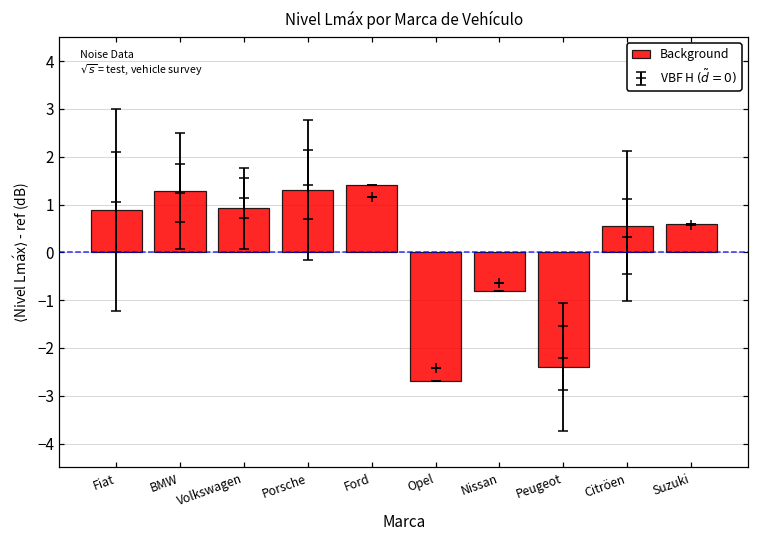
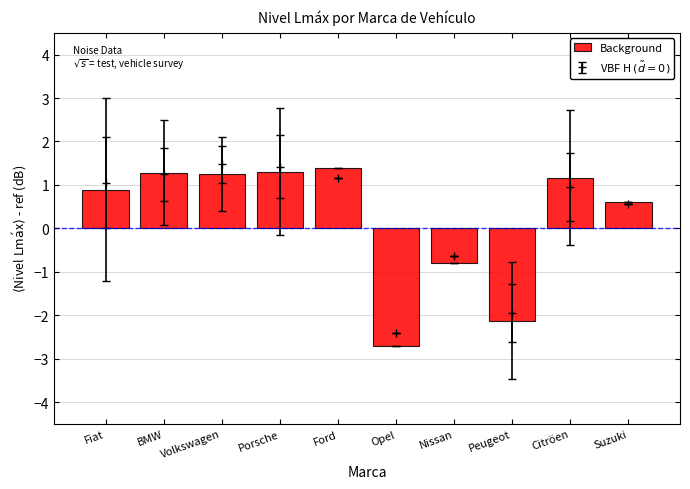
  {
    "Background": {
      "Fiat": 0.9,
      "BMW": 1.3,
-     "Volkswagen": 0.9,
+     "Volkswagen": 1.3,
      "Porsche": 1.3,
      "Ford": 1.4,
      "Opel": -2.7,
      "Nissan": -0.8,
-     "Peugeot": -2.4,
-     "Citröen": 0.5,
+     "Peugeot": -2.1,
+     "Citröen": 1.2,
      "Suzuki": 0.6
    }
  }
